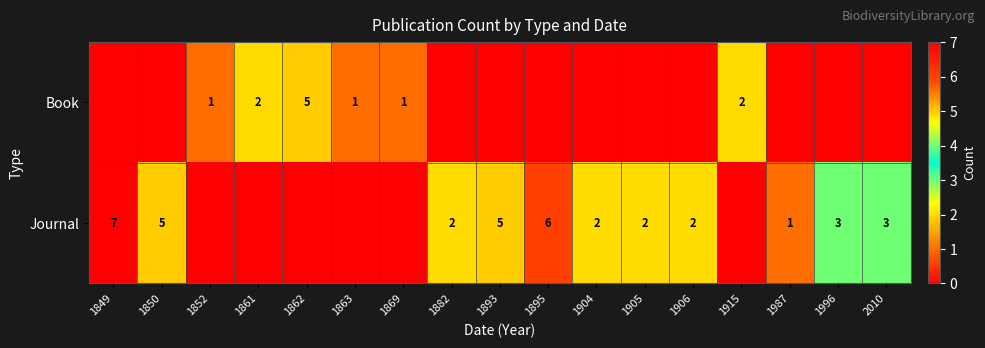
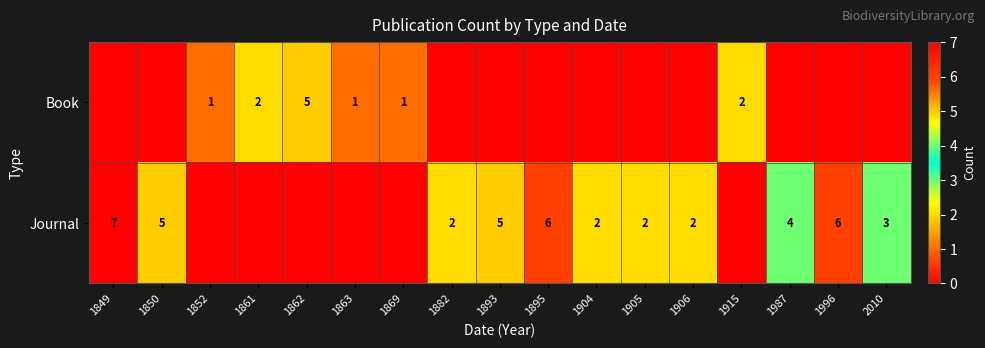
  {
    "Book": {
      "1852": 1,
      "1861": 2,
      "1862": 5,
      "1863": 1,
      "1869": 1,
      "1915": 2
    },
    "Journal": {
      "1849": 7,
      "1850": 5,
      "1882": 2,
      "1893": 5,
      "1895": 6,
      "1904": 2,
      "1905": 2,
      "1906": 2,
-     "1987": 1,
-     "1996": 3,
+     "1987": 4,
+     "1996": 6,
      "2010": 3
    }
  }
